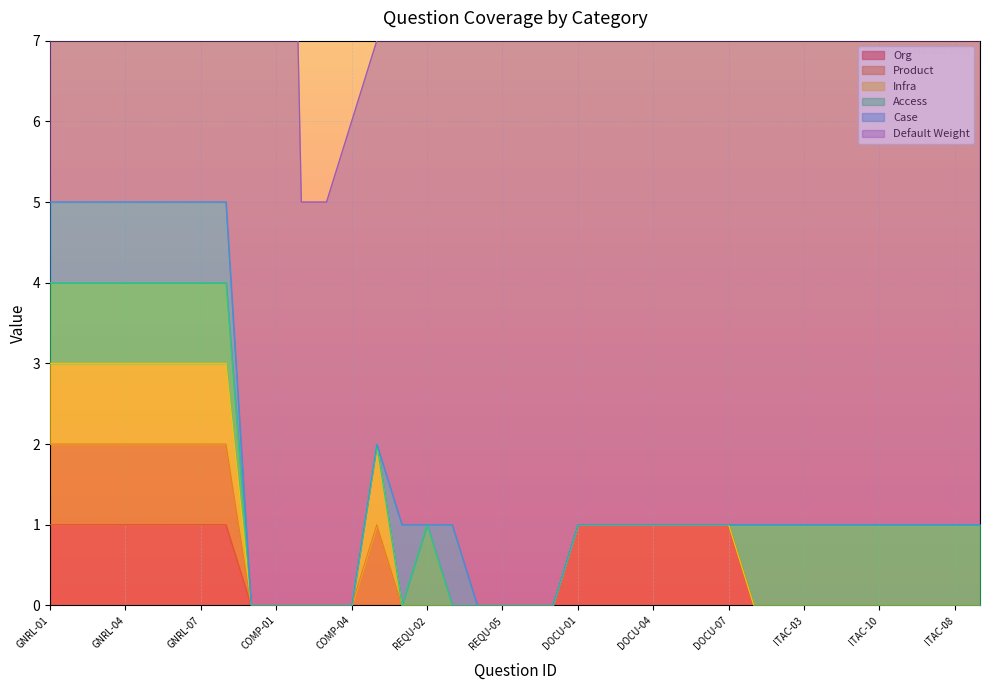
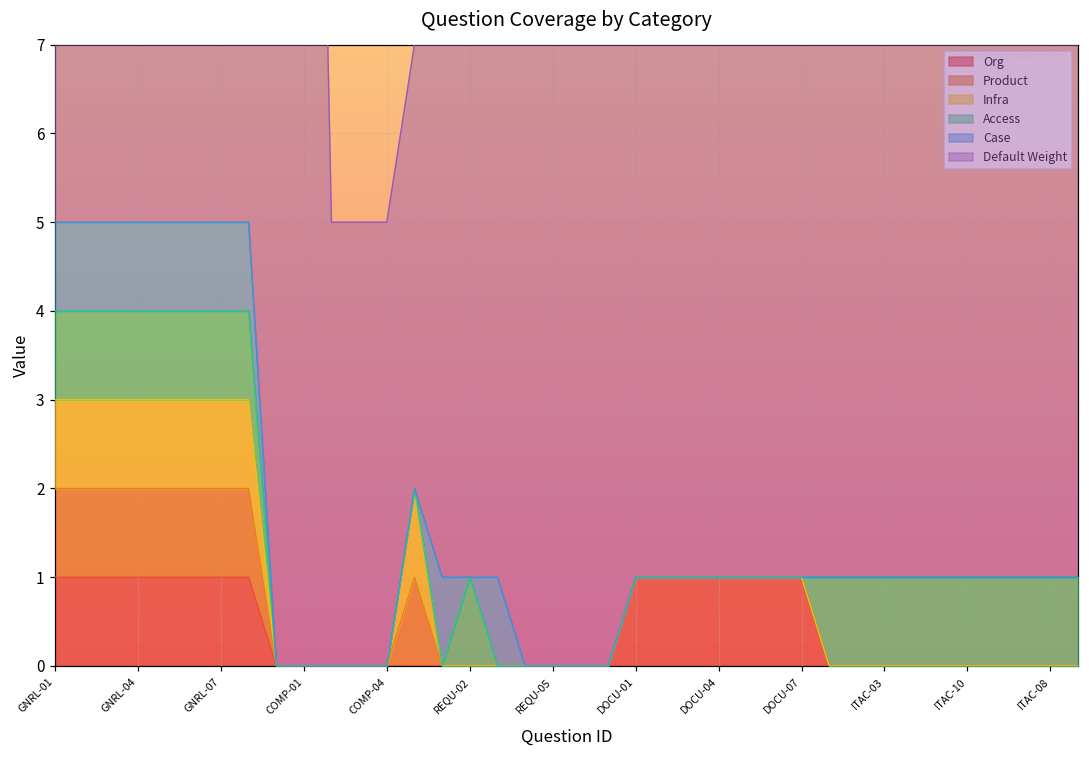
  {
    "Infra": {
      "GNRL-01": 1,
      "GNRL-04": 1,
      "GNRL-07": 1
    },
    "Access": {
      "GNRL-01": 1,
      "GNRL-04": 1,
      "GNRL-07": 1
    },
    "Case": {
      "GNRL-01": 1,
      "GNRL-04": 1,
      "GNRL-07": 1
    },
    "Default Weight": {
-     "COMP-04": 6
+     "COMP-04": 5
    }
  }
